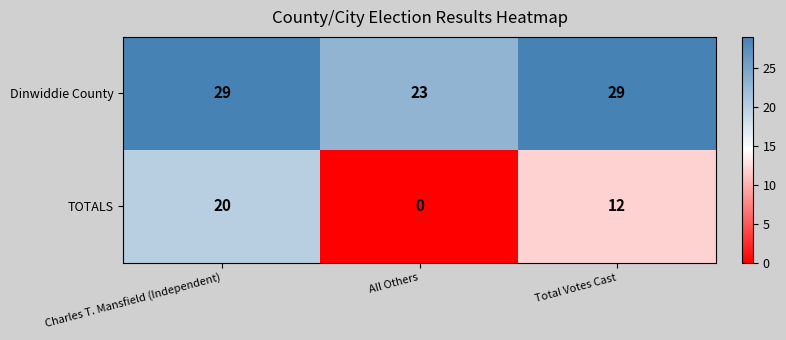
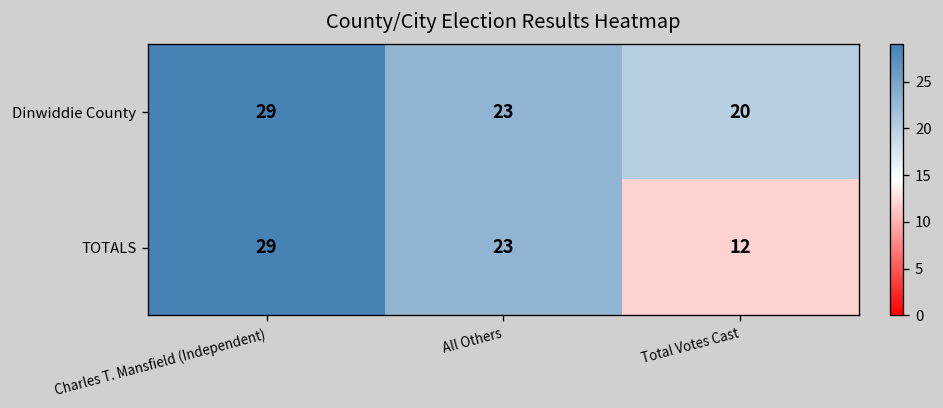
  {
    "Dinwiddie County": {
      "Charles T. Mansfield (Independent)": 29,
      "All Others": 23,
-     "Total Votes Cast": 29
+     "Total Votes Cast": 20
    },
    "TOTALS": {
-     "Charles T. Mansfield (Independent)": 20,
-     "All Others": 0,
+     "Charles T. Mansfield (Independent)": 29,
+     "All Others": 23,
      "Total Votes Cast": 12
    }
  }
